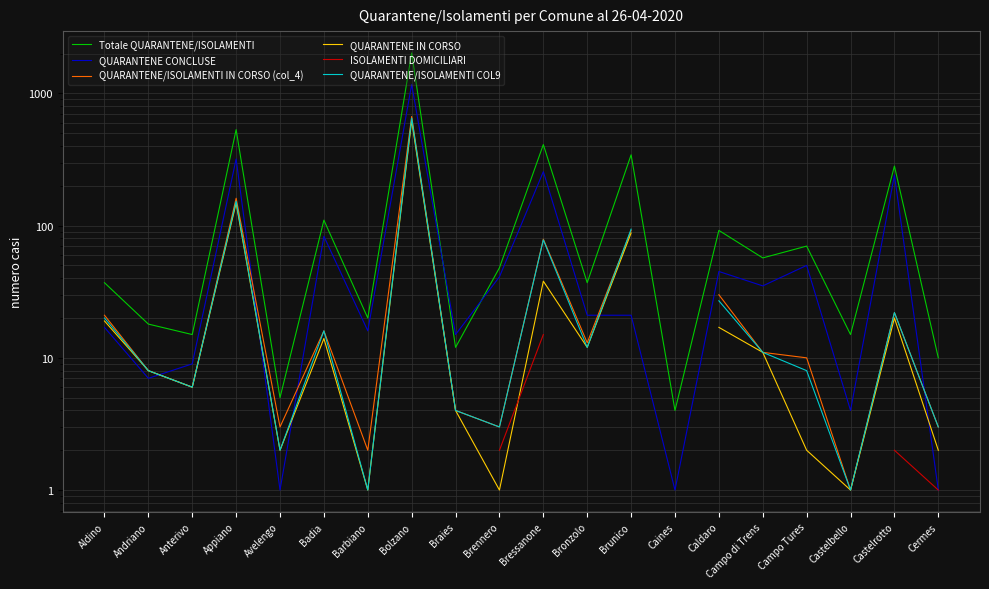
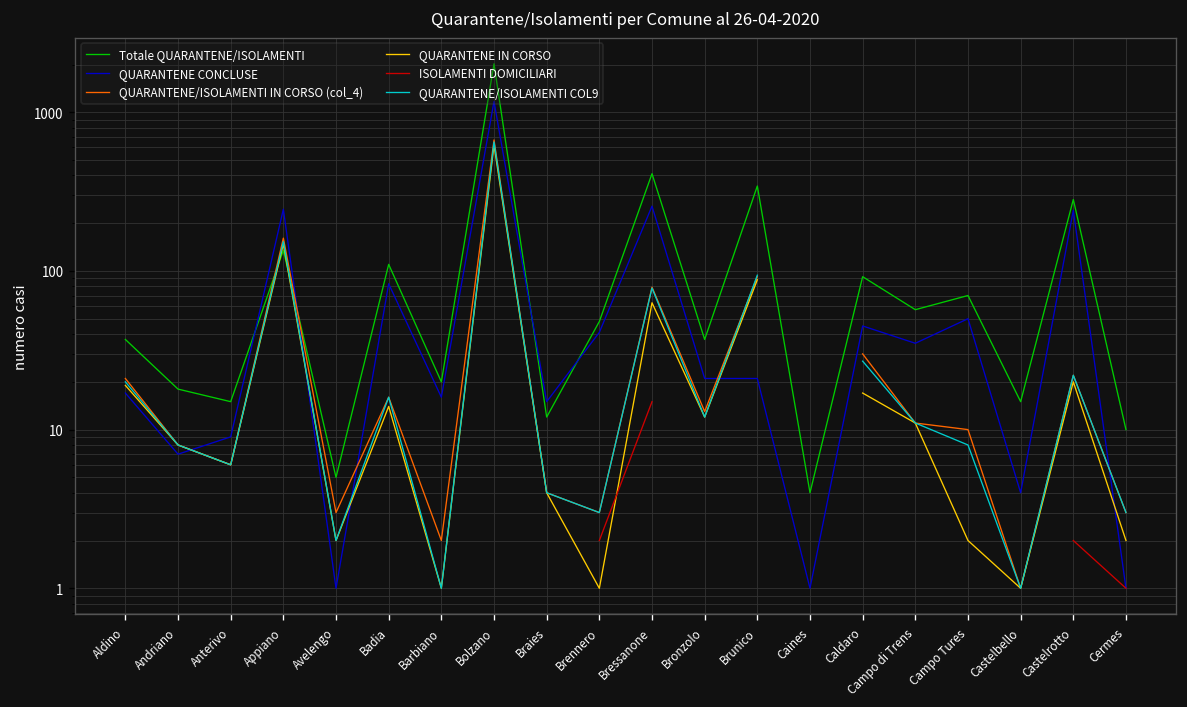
  {
    "Totale QUARANTENE/ISOLAMENTI": {
      "Aldino": 37,
      "Andriano": 18,
      "Anterivo": 15,
-     "Appiano": 530,
+     "Appiano": 140,
      "Avelengo": 5,
      "Badia": 110,
      "Barbiano": 20,
      "Braies": 12,
      "Brennero": 48,
      "Bressanone": 410,
      "Bronzolo": 37,
      "Brunico": 340,
      "Caines": 4,
      "Caldaro": 90,
      "Campo di Trens": 57,
      "Campo Tures": 70,
      "Castelbello": 15,
      "Castelrotto": 280,
      "Cermes": 10
    },
    "QUARANTENE CONCLUSE": {
      "Aldino": 17,
      "Andriano": 7,
      "Anterivo": 9,
-     "Appiano": 320,
+     "Appiano": 250,
      "Avelengo": 1,
      "Badia": 80,
      "Barbiano": 16,
      "Braies": 15,
      "Brennero": 41,
      "Bressanone": 260,
      "Bronzolo": 21,
      "Brunico": 21,
      "Caines": 1,
      "Caldaro": 45,
      "Campo di Trens": 35,
      "Campo Tures": 50,
      "Castelbello": 4,
      "Castelrotto": 240
    },
    "QUARANTENE/ISOLAMENTI IN CORSO (col_4)": {
      "Aldino": 21,
      "Appiano": 160,
      "Avelengo": 3,
      "Barbiano": 2,
      "Bronzolo": 13,
      "Caldaro": 30,
      "Campo Tures": 10
    },
    "QUARANTENE IN CORSO": {
      "Aldino": 19,
      "Badia": 14,
      "Bolzano": 600,
      "Brennero": 1,
-     "Bressanone": 38,
+     "Bressanone": 60,
      "Brunico": 90,
      "Caldaro": 17,
      "Campo Tures": 2,
      "Castelrotto": 20,
      "Cermes": 2
    },
    "ISOLAMENTI DOMICILIARI": {
      "Aldino": 1,
      "Appiano": 5,
      "Badia": 2,
      "Bolzano": 28,
      "Brennero": 2,
      "Bressanone": 15,
      "Brunico": 6,
      "Caldaro": 10,
      "Campo Tures": 6,
      "Castelrotto": 2
    },
    "QUARANTENE/ISOLAMENTI COL9": {
      "Aldino": 20,
      "Caldaro": 27,
      "Campo Tures": 8
    }
  }
